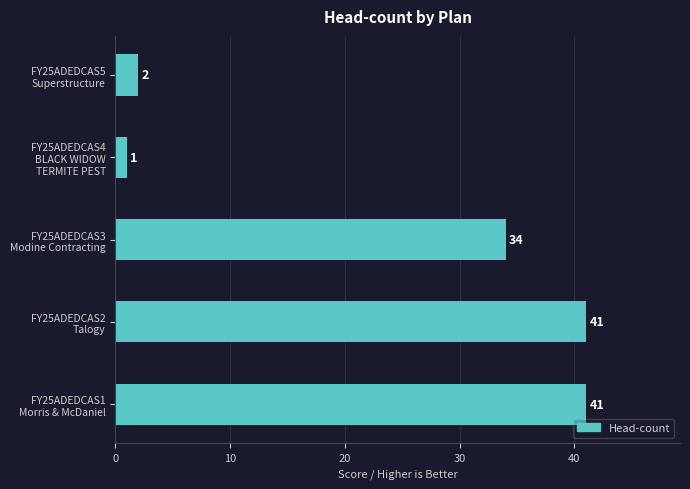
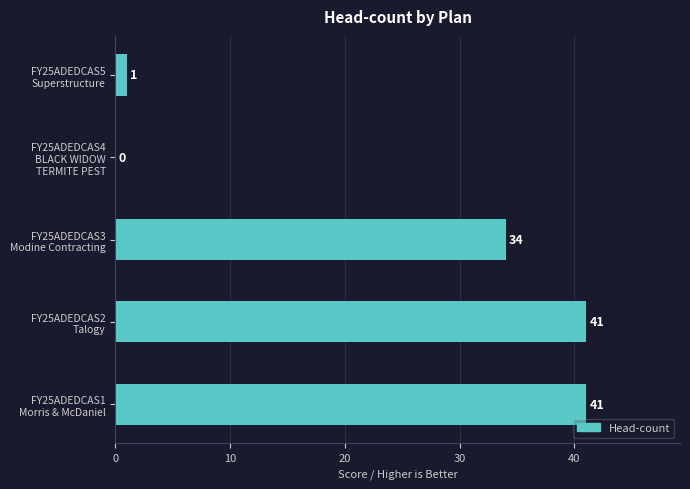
  {
-   "FY25ADEDCAS5 Superstructure": 2,
-   "FY25ADEDCAS4 BLACK WIDOW TERMITE PEST": 1,
+   "FY25ADEDCAS5 Superstructure": 1,
+   "FY25ADEDCAS4 BLACK WIDOW TERMITE PEST": 0,
    "FY25ADEDCAS3 Modine Contracting": 34,
    "FY25ADEDCAS2 Talogy": 41,
    "FY25ADEDCAS1 Morris & McDaniel": 41
  }
